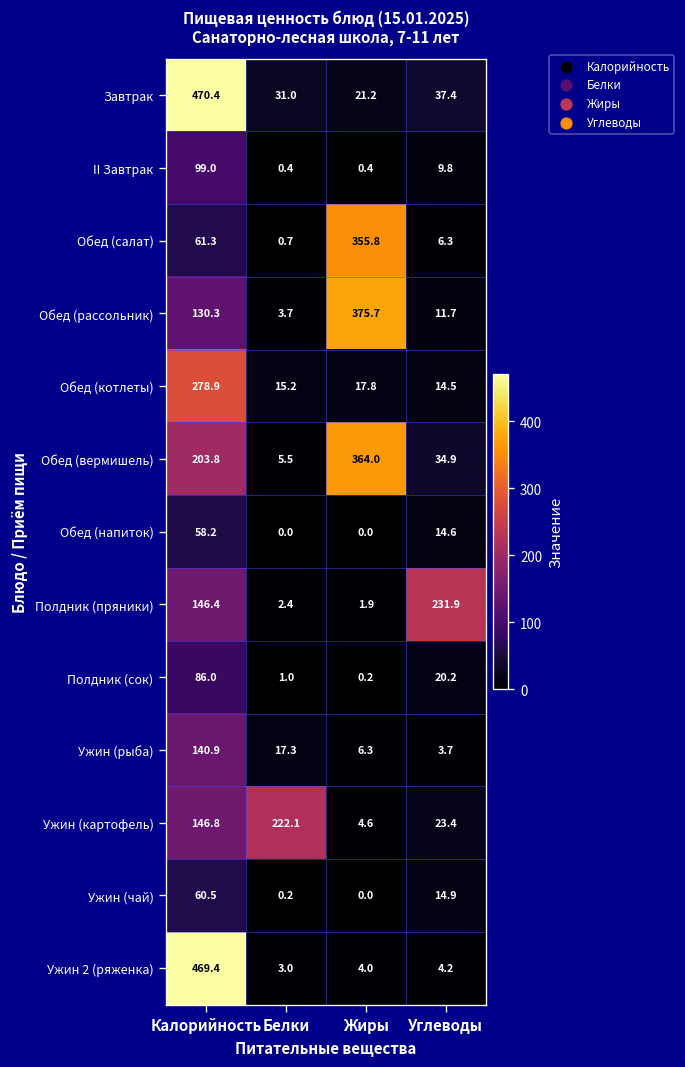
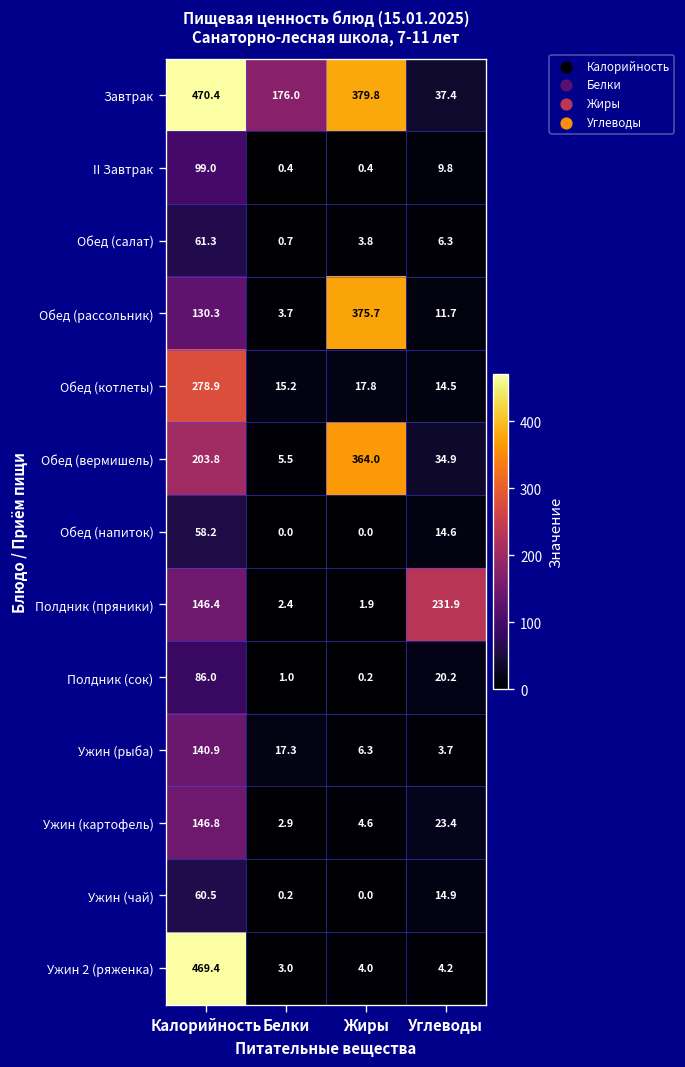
  {
    "Завтрак": {
      "Калорийность": 470.4,
-     "Белки": 31.0,
-     "Жиры": 21.2,
+     "Белки": 176.0,
+     "Жиры": 379.8,
      "Углеводы": 37.4
    },
    "II Завтрак": {
      "Калорийность": 99.0,
      "Белки": 0.4,
      "Жиры": 0.4,
      "Углеводы": 9.8
    },
    "Обед (салат)": {
      "Калорийность": 61.3,
      "Белки": 0.7,
-     "Жиры": 355.8,
+     "Жиры": 3.8,
      "Углеводы": 6.3
    },
    "Обед (рассольник)": {
      "Калорийность": 130.3,
      "Белки": 3.7,
      "Жиры": 375.7,
      "Углеводы": 11.7
    },
    "Обед (котлеты)": {
      "Калорийность": 278.9,
      "Белки": 15.2,
      "Жиры": 17.8,
      "Углеводы": 14.5
    },
    "Обед (вермишель)": {
      "Калорийность": 203.8,
      "Белки": 5.5,
      "Жиры": 364.0,
      "Углеводы": 34.9
    },
    "Обед (напиток)": {
      "Калорийность": 58.2,
      "Белки": 0.0,
      "Жиры": 0.0,
      "Углеводы": 14.6
    },
    "Полдник (пряники)": {
      "Калорийность": 146.4,
      "Белки": 2.4,
      "Жиры": 1.9,
      "Углеводы": 231.9
    },
    "Полдник (сок)": {
      "Калорийность": 86.0,
      "Белки": 1.0,
      "Жиры": 0.2,
      "Углеводы": 20.2
    },
    "Ужин (рыба)": {
      "Калорийность": 140.9,
      "Белки": 17.3,
      "Жиры": 6.3,
      "Углеводы": 3.7
    },
    "Ужин (картофель)": {
      "Калорийность": 146.8,
-     "Белки": 222.1,
+     "Белки": 2.9,
      "Жиры": 4.6,
      "Углеводы": 23.4
    },
    "Ужин (чай)": {
      "Калорийность": 60.5,
      "Белки": 0.2,
      "Жиры": 0.0,
      "Углеводы": 14.9
    },
    "Ужин 2 (ряженка)": {
      "Калорийность": 469.4,
      "Белки": 3.0,
      "Жиры": 4.0,
      "Углеводы": 4.2
    }
  }
